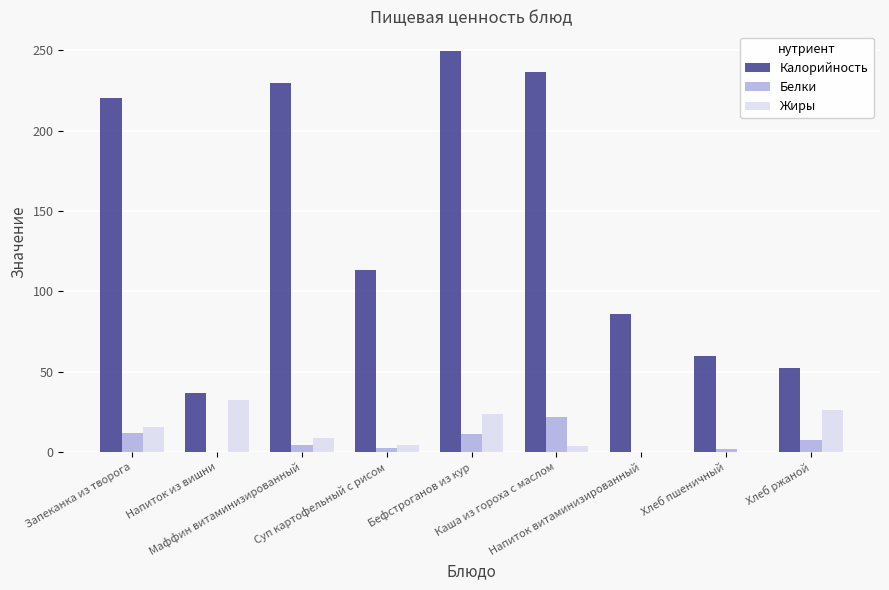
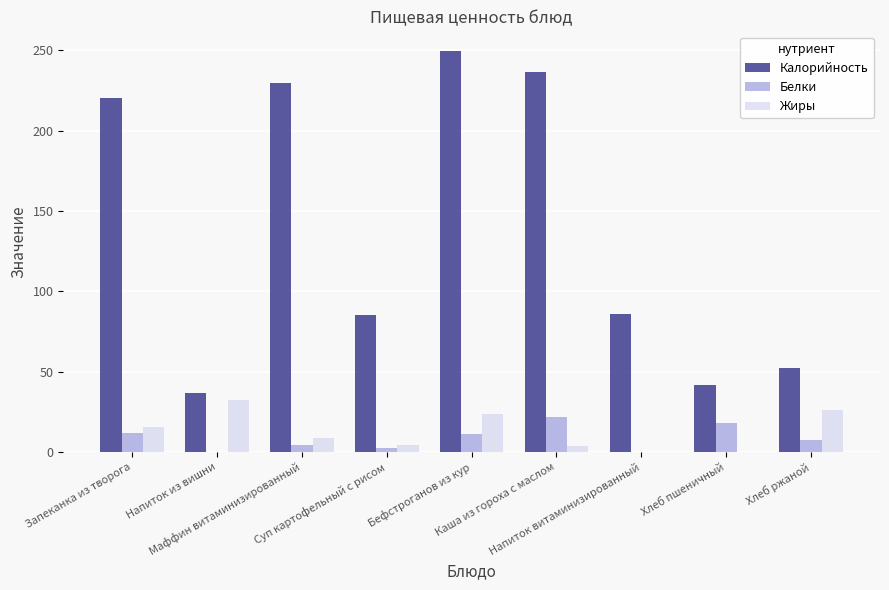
  {
    "Калорийность": {
      "Запеканка из творога": 220,
      "Напиток из вишни": 37,
      "Маффин витаминизированный": 229,
-     "Суп картофельный с рисом": 113,
+     "Суп картофельный с рисом": 85,
      "Бефстроганов из кур": 249,
      "Каша из гороха с маслом": 236,
      "Напиток витаминизированный": 86,
-     "Хлеб пшеничный": 60,
+     "Хлеб пшеничный": 42,
      "Хлеб ржаной": 52
    },
    "Белки": {
      "Запеканка из творога": 12,
      "Маффин витаминизированный": 4,
      "Суп картофельный с рисом": 3,
      "Бефстроганов из кур": 12,
      "Каша из гороха с маслом": 22,
      "Напиток витаминизированный": 0,
-     "Хлеб пшеничный": 2,
+     "Хлеб пшеничный": 18,
      "Хлеб ржаной": 7
    },
    "Жиры": {
      "Запеканка из творога": 16,
      "Напиток из вишни": 32,
      "Маффин витаминизированный": 9,
      "Суп картофельный с рисом": 5,
      "Бефстроганов из кур": 24,
      "Каша из гороха с маслом": 4,
      "Напиток витаминизированный": 0,
      "Хлеб ржаной": 26
    }
  }
